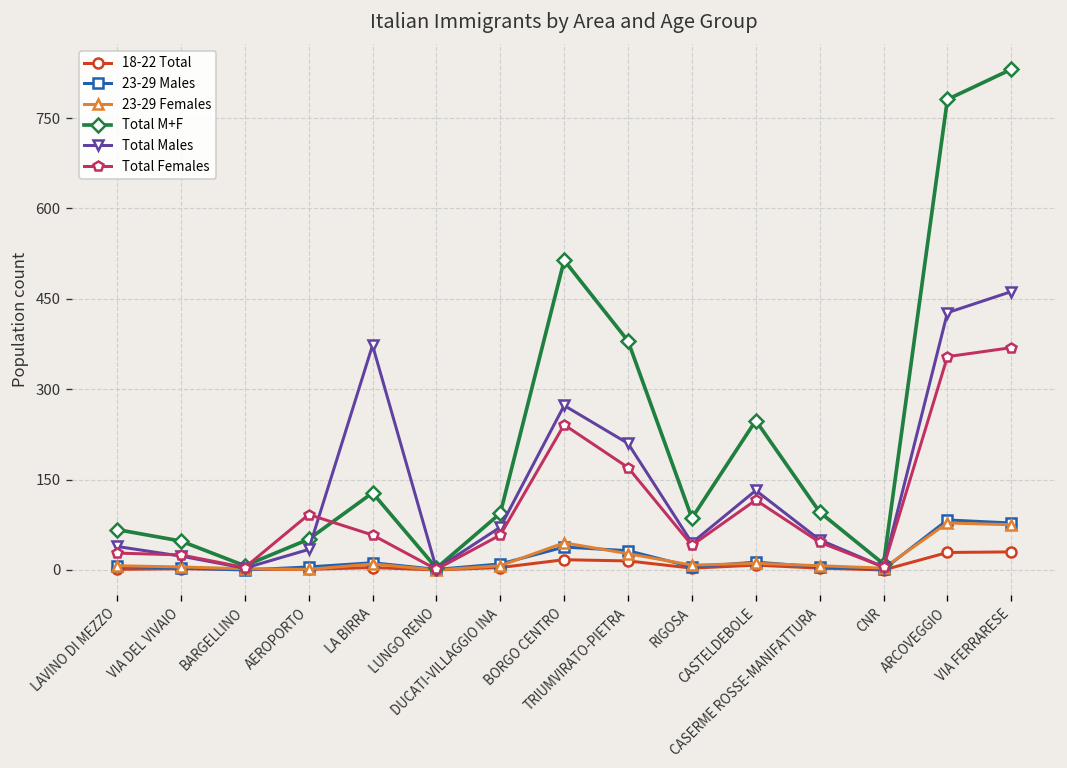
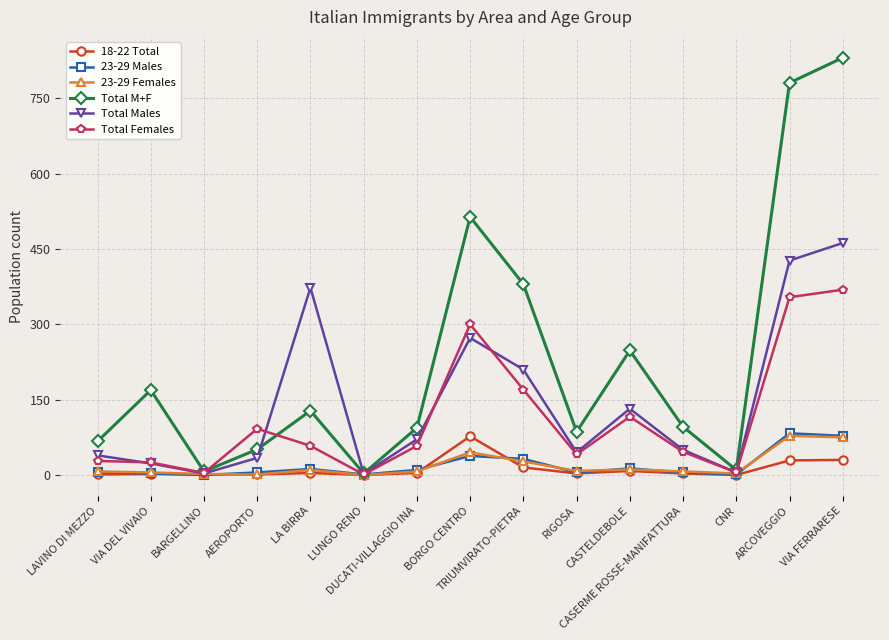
  {
    "18-22 Total": {
      "LA BIRRA": 0,
-     "BORGO CENTRO": 20,
+     "BORGO CENTRO": 80,
      "TRIUMVIRATO-PIETRA": 20,
      "ARCOVEGGIO": 30,
      "VIA FERRARESE": 30
    },
    "23-29 Males": {
      "BORGO CENTRO": 40
    },
    "23-29 Females": {
      "BORGO CENTRO": 50
    },
    "Total M+F": {
      "LAVINO DI MEZZO": 70,
-     "VIA DEL VIVAIO": 50,
+     "VIA DEL VIVAIO": 170,
      "AEROPORTO": 50,
      "LA BIRRA": 130,
      "DUCATI-VILLAGGIO INA": 90,
      "BORGO CENTRO": 510,
      "TRIUMVIRATO-PIETRA": 380,
      "RIGOSA": 90,
      "CASTELDEBOLE": 250,
      "CASERME ROSSE-MANIFATTURA": 100,
      "CNR": 10,
      "ARCOVEGGIO": 780,
      "VIA FERRARESE": 830
    },
    "Total Males": {
      "LAVINO DI MEZZO": 40,
      "AEROPORTO": 30,
      "LA BIRRA": 370,
      "DUCATI-VILLAGGIO INA": 70,
      "BORGO CENTRO": 270,
      "TRIUMVIRATO-PIETRA": 210,
      "CASTELDEBOLE": 130,
      "ARCOVEGGIO": 430,
      "VIA FERRARESE": 460
    },
    "Total Females": {
      "LAVINO DI MEZZO": 30,
      "AEROPORTO": 90,
      "LA BIRRA": 60,
      "DUCATI-VILLAGGIO INA": 60,
-     "BORGO CENTRO": 240,
+     "BORGO CENTRO": 300,
      "TRIUMVIRATO-PIETRA": 170,
      "CASTELDEBOLE": 120,
      "ARCOVEGGIO": 350,
      "VIA FERRARESE": 370
    }
  }
